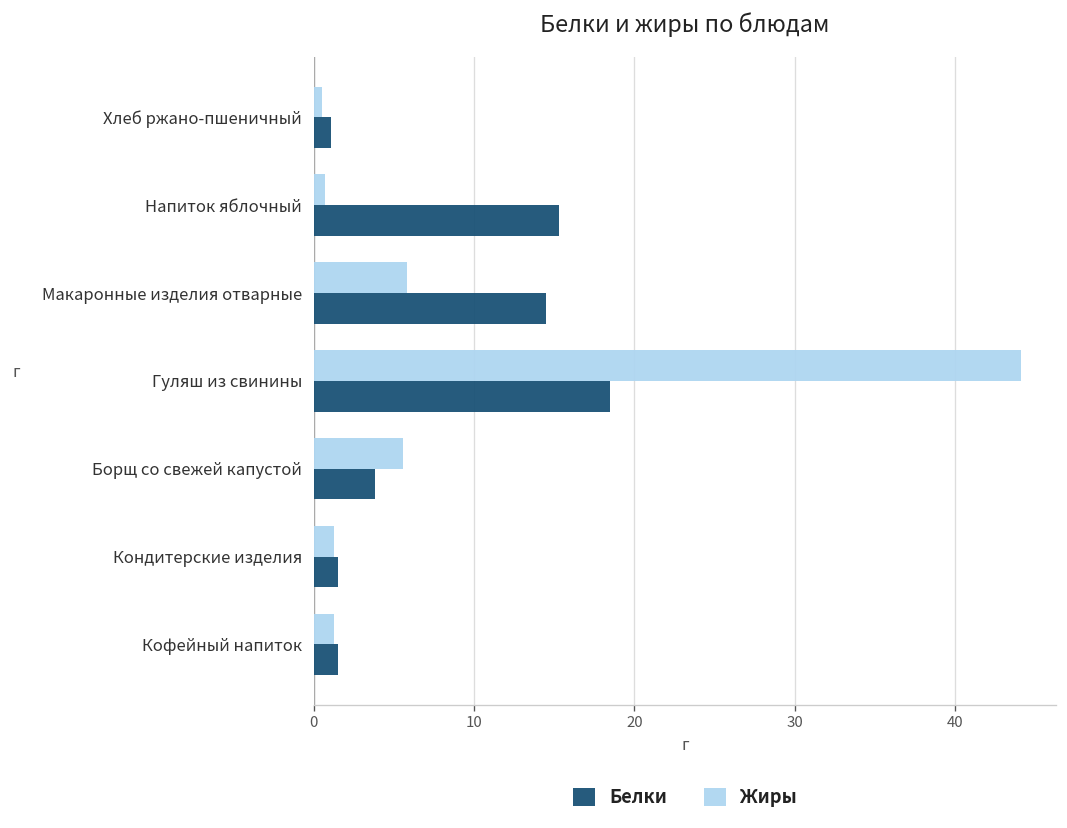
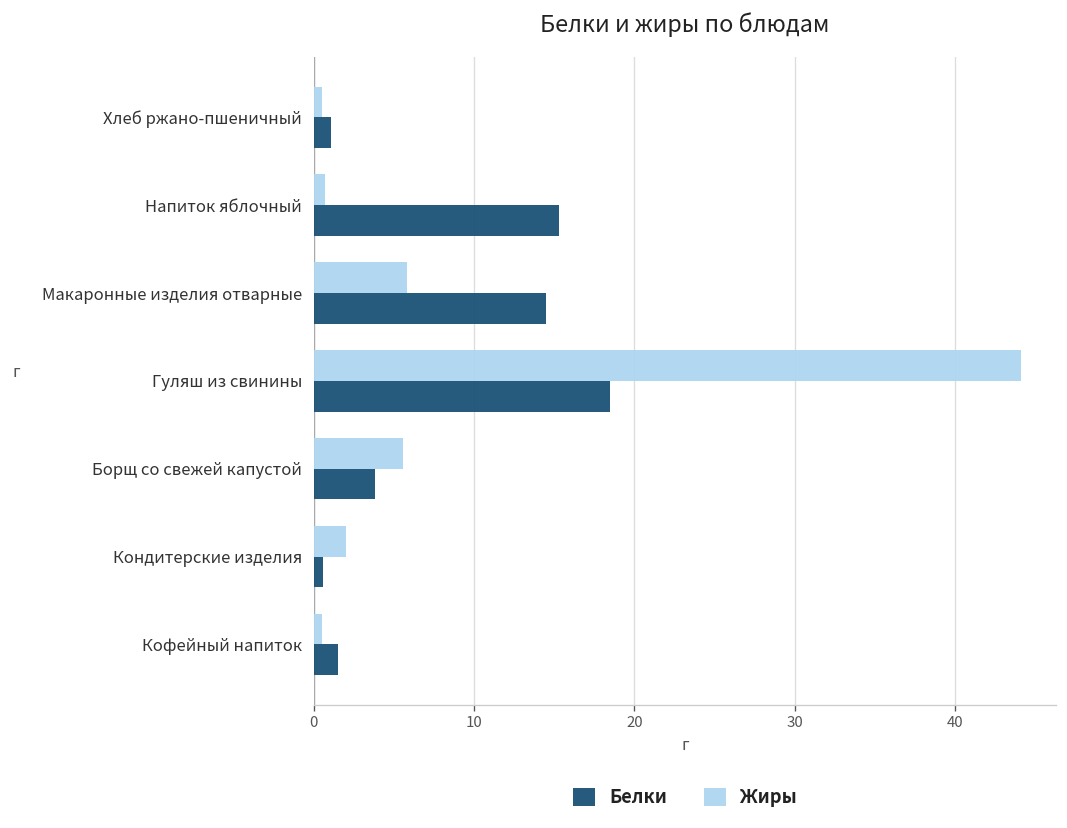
  {
    "Белки": {
      "Хлеб ржано-пшеничный": 1.1,
      "Напиток яблочный": 15.3,
      "Макаронные изделия отварные": 14.5,
      "Гуляш из свинины": 18.5,
      "Борщ со свежей капустой": 3.8,
-     "Кондитерские изделия": 1.5,
+     "Кондитерские изделия": 0.6,
      "Кофейный напиток": 1.5
    },
    "Жиры": {
      "Хлеб ржано-пшеничный": 0.5,
      "Напиток яблочный": 0.7,
      "Макаронные изделия отварные": 5.8,
      "Гуляш из свинины": 44.1,
      "Борщ со свежей капустой": 5.6,
-     "Кондитерские изделия": 1.3,
-     "Кофейный напиток": 1.3
+     "Кондитерские изделия": 2.0,
+     "Кофейный напиток": 0.5
    }
  }
